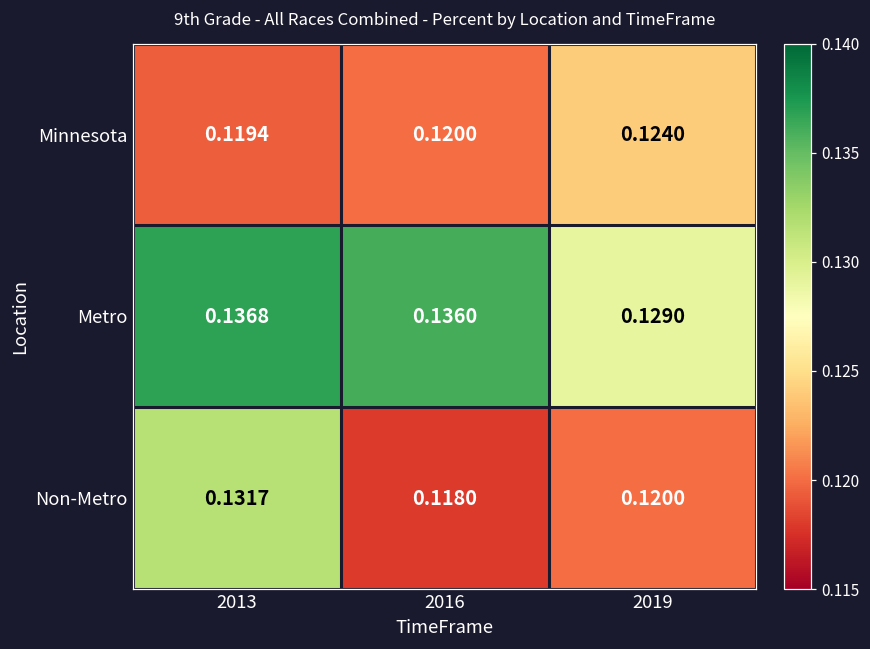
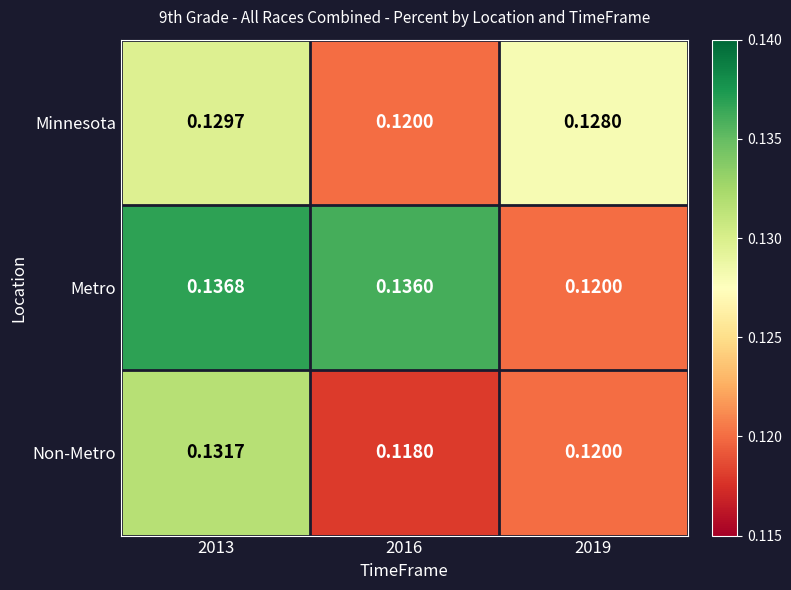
  {
    "Minnesota": {
-     "2013": 0.1194,
+     "2013": 0.1297,
      "2016": 0.1200,
-     "2019": 0.1240
+     "2019": 0.1280
    },
    "Metro": {
      "2013": 0.1368,
      "2016": 0.1360,
-     "2019": 0.1290
+     "2019": 0.1200
    },
    "Non-Metro": {
      "2013": 0.1317,
      "2016": 0.1180,
      "2019": 0.1200
    }
  }
